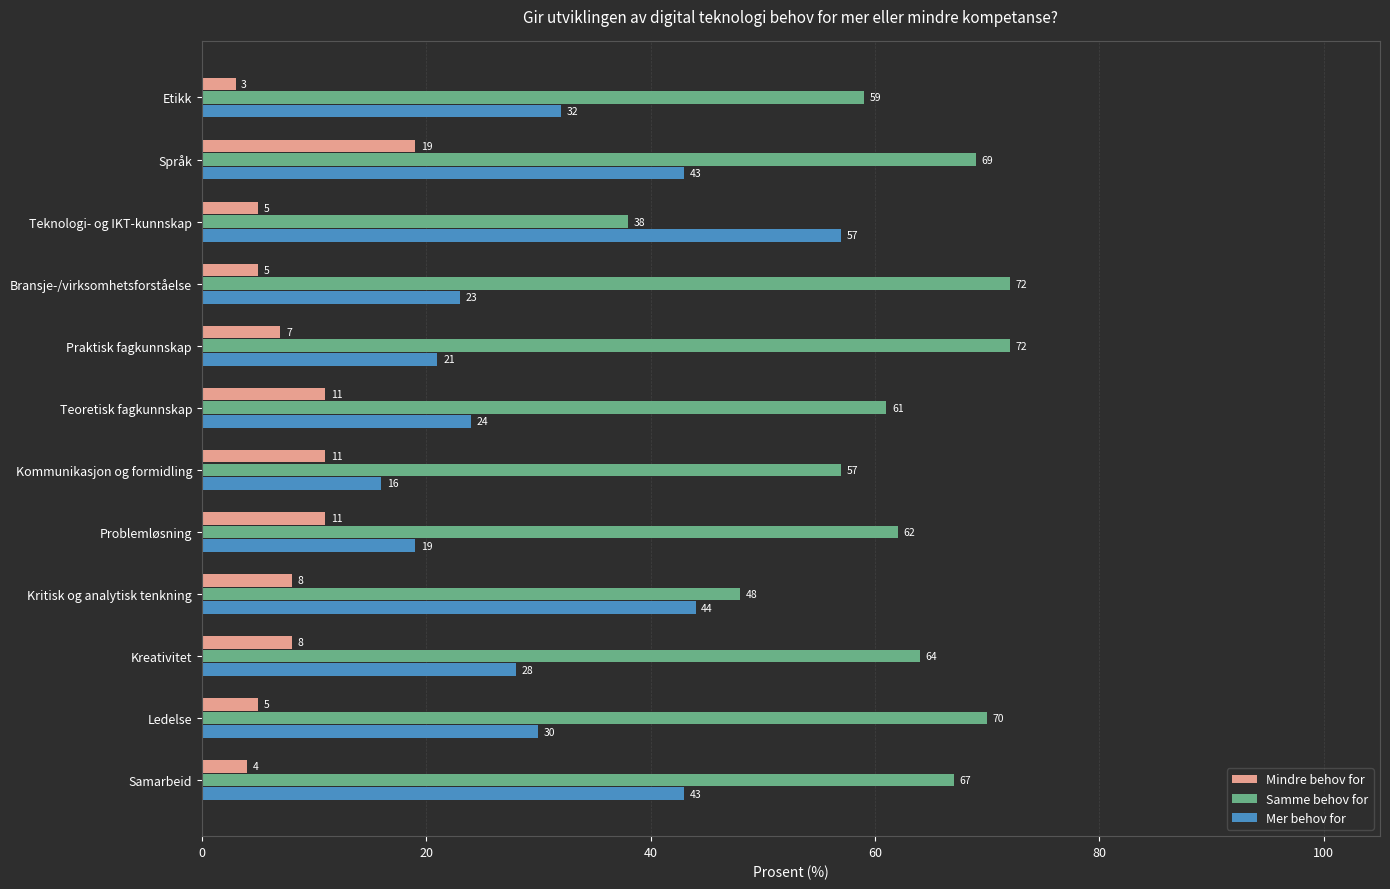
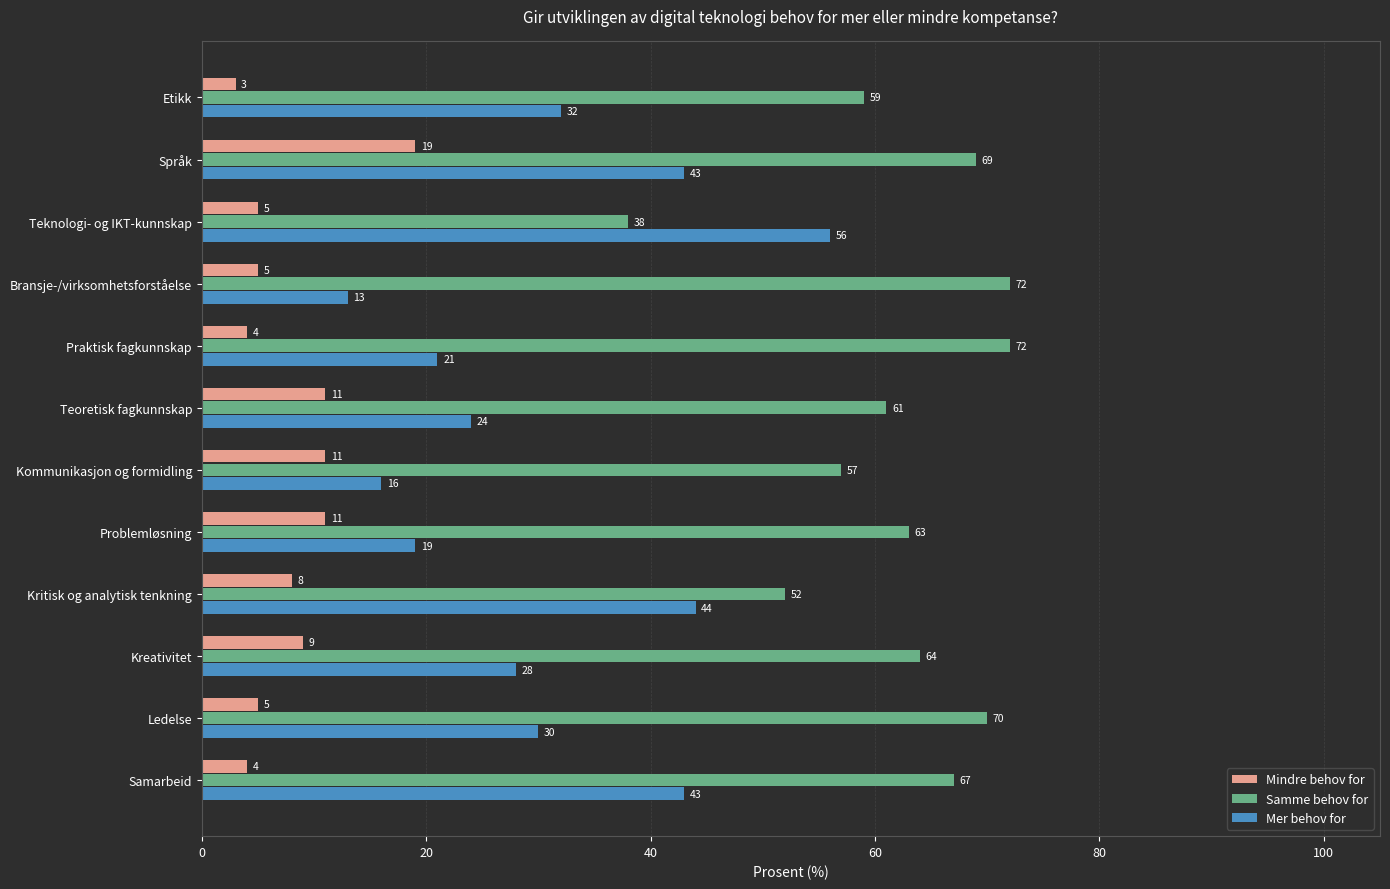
  {
    "Mindre behov for": {
      "Etikk": 3,
      "Språk": 19,
      "Teknologi- og IKT-kunnskap": 5,
      "Bransje-/virksomhetsforståelse": 5,
-     "Praktisk fagkunnskap": 7,
+     "Praktisk fagkunnskap": 4,
      "Teoretisk fagkunnskap": 11,
      "Kommunikasjon og formidling": 11,
      "Problemløsning": 11,
      "Kritisk og analytisk tenkning": 8,
-     "Kreativitet": 8,
+     "Kreativitet": 9,
      "Ledelse": 5,
      "Samarbeid": 4
    },
    "Samme behov for": {
      "Etikk": 59,
      "Språk": 69,
      "Teknologi- og IKT-kunnskap": 38,
      "Bransje-/virksomhetsforståelse": 72,
      "Praktisk fagkunnskap": 72,
      "Teoretisk fagkunnskap": 61,
      "Kommunikasjon og formidling": 57,
-     "Problemløsning": 62,
-     "Kritisk og analytisk tenkning": 48,
+     "Problemløsning": 63,
+     "Kritisk og analytisk tenkning": 52,
      "Kreativitet": 64,
      "Ledelse": 70,
      "Samarbeid": 67
    },
    "Mer behov for": {
      "Etikk": 32,
      "Språk": 43,
-     "Teknologi- og IKT-kunnskap": 57,
-     "Bransje-/virksomhetsforståelse": 23,
+     "Teknologi- og IKT-kunnskap": 56,
+     "Bransje-/virksomhetsforståelse": 13,
      "Praktisk fagkunnskap": 21,
      "Teoretisk fagkunnskap": 24,
      "Kommunikasjon og formidling": 16,
      "Problemløsning": 19,
      "Kritisk og analytisk tenkning": 44,
      "Kreativitet": 28,
      "Ledelse": 30,
      "Samarbeid": 43
    }
  }
